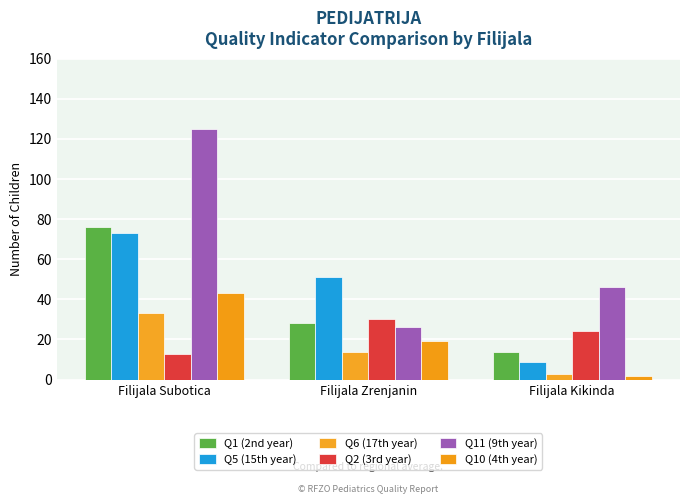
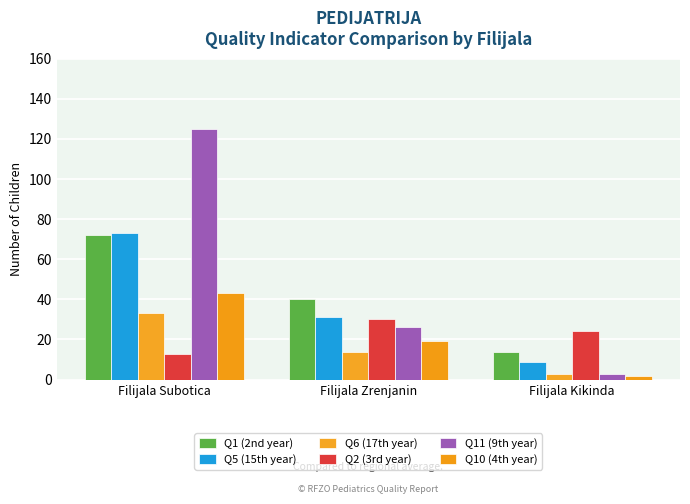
  {
    "Q1 (2nd year)": {
-     "Filijala Subotica": 76,
-     "Filijala Zrenjanin": 28,
+     "Filijala Subotica": 72,
+     "Filijala Zrenjanin": 40,
      "Filijala Kikinda": 14
    },
    "Q5 (15th year)": {
      "Filijala Subotica": 73,
-     "Filijala Zrenjanin": 51,
+     "Filijala Zrenjanin": 31,
      "Filijala Kikinda": 9
    },
    "Q2 (3rd year)": {
      "Filijala Subotica": 13,
      "Filijala Zrenjanin": 30,
      "Filijala Kikinda": 24
    },
    "Q11 (9th year)": {
      "Filijala Subotica": 125,
      "Filijala Zrenjanin": 26,
-     "Filijala Kikinda": 46
+     "Filijala Kikinda": 3
    }
  }
